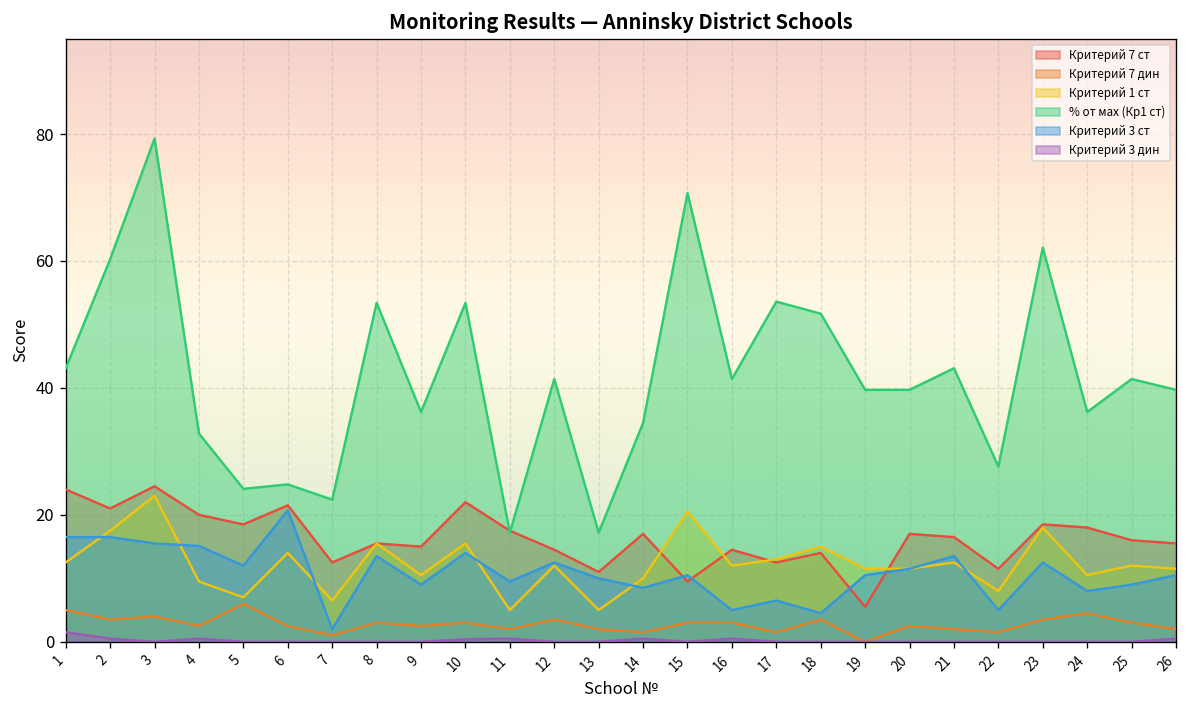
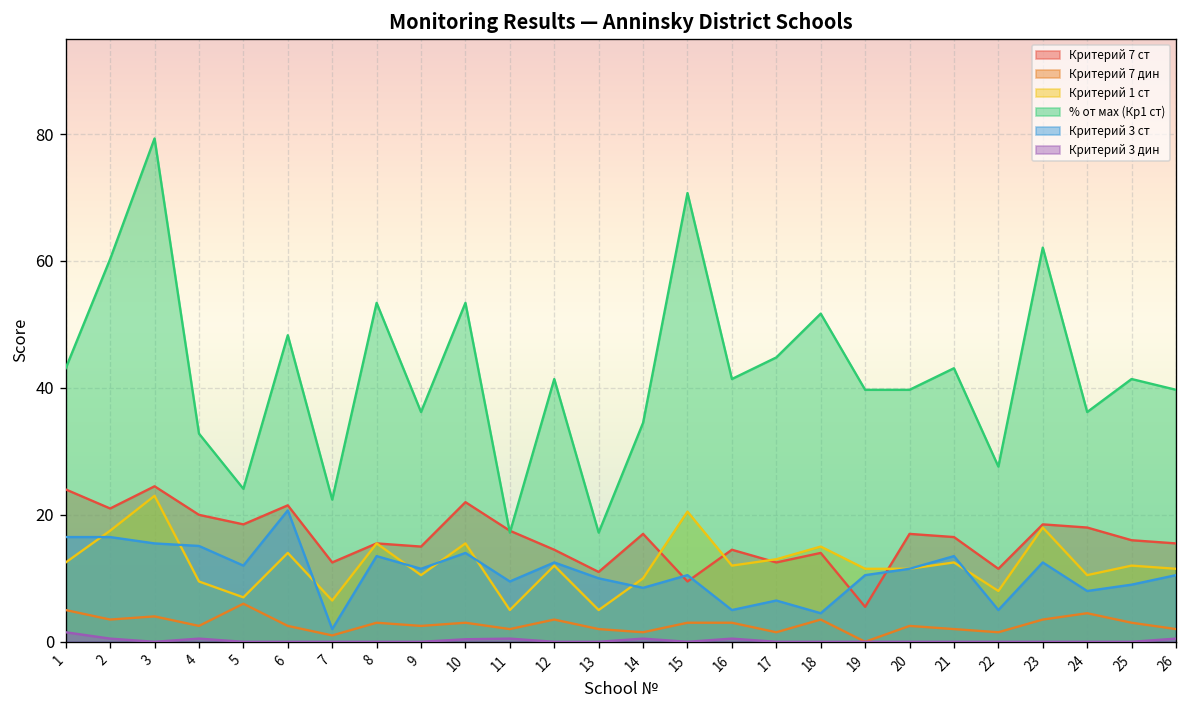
  {
    "% от мах (Кр1 ст)": {
      "1": 43,
      "2": 60,
      "3": 79,
      "4": 33,
      "5": 24,
-     "6": 25,
+     "6": 48,
      "7": 22,
      "8": 53,
      "9": 36,
      "10": 53,
      "12": 41,
      "13": 17,
      "14": 35,
      "15": 71,
      "16": 41,
-     "17": 54,
+     "17": 45,
      "18": 52,
      "19": 40,
      "20": 40,
      "21": 43,
      "22": 28,
      "23": 62,
      "24": 36,
      "25": 41,
      "26": 40
    },
    "Критерий 3 ст": {
      "1": 17,
      "2": 17,
      "3": 16,
      "4": 15,
      "5": 12,
      "6": 21,
      "7": 2,
      "8": 14,
-     "9": 9,
+     "9": 12,
      "10": 14,
      "11": 10,
      "12": 13,
      "13": 10,
      "14": 9,
      "15": 11,
      "16": 5,
      "17": 7,
      "18": 5,
      "19": 11,
      "21": 14,
      "22": 5,
      "23": 13,
      "24": 8,
      "25": 9,
      "26": 11
    },
    "Критерий 3 дин": {
      "1": 2,
      "2": 1,
      "3": 0,
      "4": 1,
      "5": 0,
      "6": 0,
      "7": 0,
      "8": 0,
      "9": 0,
      "10": 0,
      "11": 1,
      "12": 0,
      "13": 0,
      "14": 1,
      "15": 0,
      "16": 1,
      "17": 0,
      "18": 0,
      "20": 0,
      "21": 0,
      "22": 0,
      "23": 0,
      "24": 0,
      "25": 0,
      "26": 1
    }
  }
